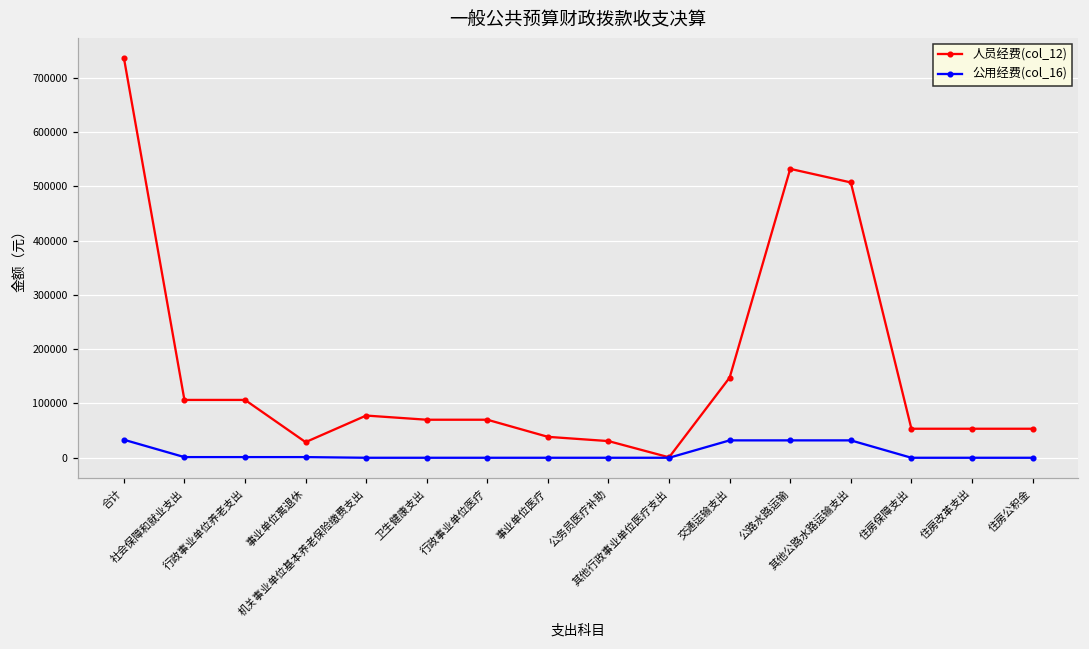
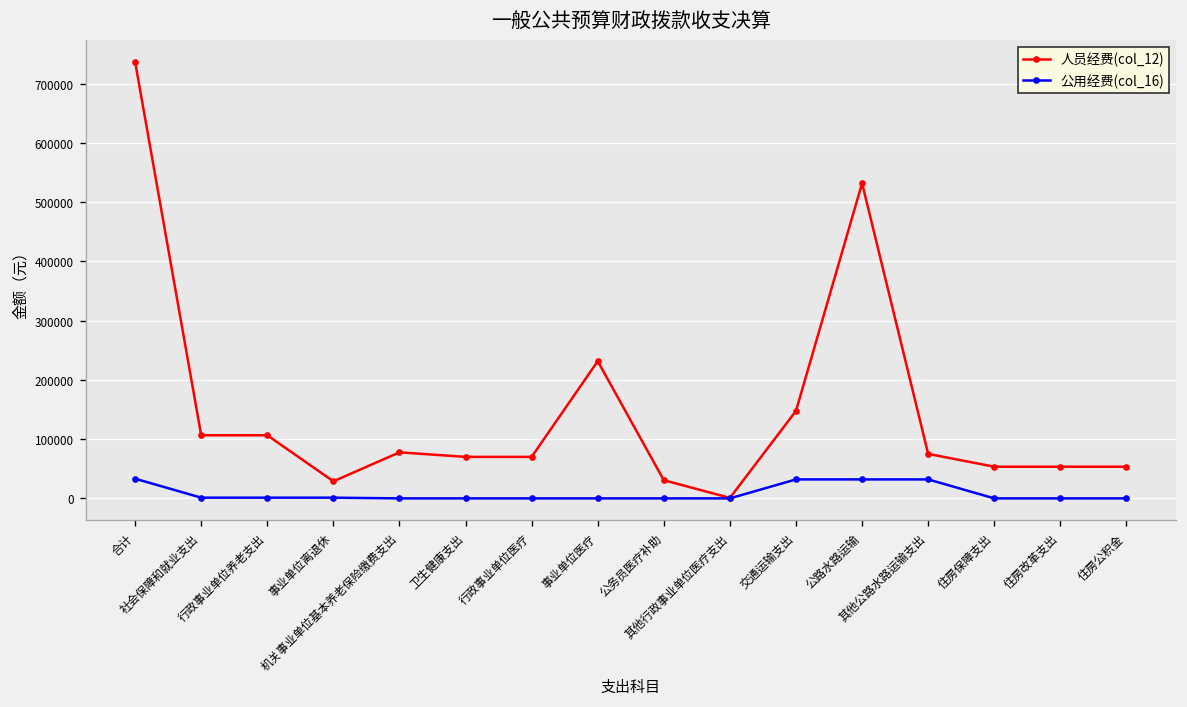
  {
    "人员经费(col_12)": {
      "合计": 740000,
      "社会保障和就业支出": 110000,
      "行政事业单位养老支出": 110000,
      "事业单位离退休": 30000,
      "机关事业单位基本养老保险缴费支出": 80000,
      "卫生健康支出": 70000,
      "行政事业单位医疗": 70000,
-     "事业单位医疗": 40000,
+     "事业单位医疗": 230000,
      "公务员医疗补助": 30000,
      "交通运输支出": 150000,
      "公路水路运输": 530000,
-     "其他公路水路运输支出": 510000,
+     "其他公路水路运输支出": 80000,
      "住房保障支出": 50000,
      "住房改革支出": 50000,
      "住房公积金": 50000
    },
    "公用经费(col_16)": {
      "合计": 30000,
      "社会保障和就业支出": 0,
      "行政事业单位养老支出": 0,
      "事业单位离退休": 0,
      "机关事业单位基本养老保险缴费支出": 0,
      "卫生健康支出": 0,
      "行政事业单位医疗": 0,
      "事业单位医疗": 0,
      "公务员医疗补助": 0,
      "交通运输支出": 30000,
      "公路水路运输": 30000,
      "其他公路水路运输支出": 30000,
      "住房保障支出": 0,
      "住房改革支出": 0,
      "住房公积金": 0
    }
  }
